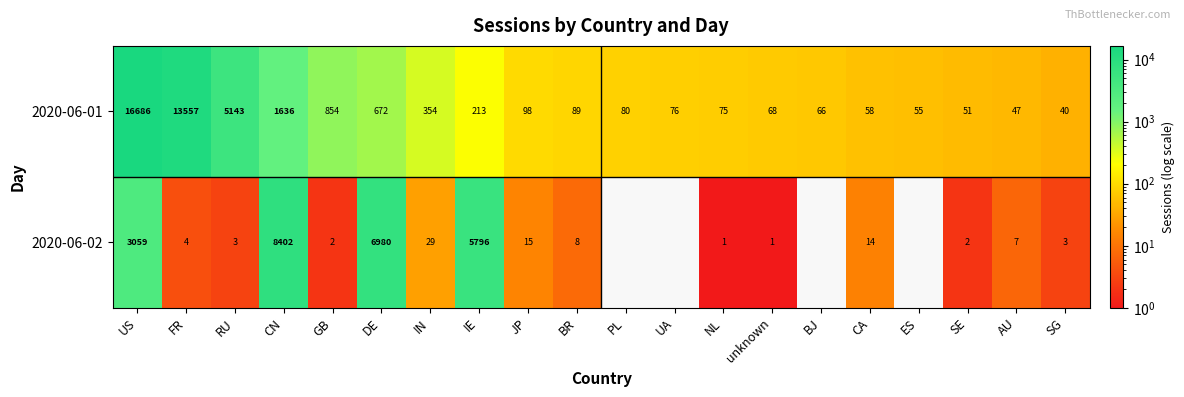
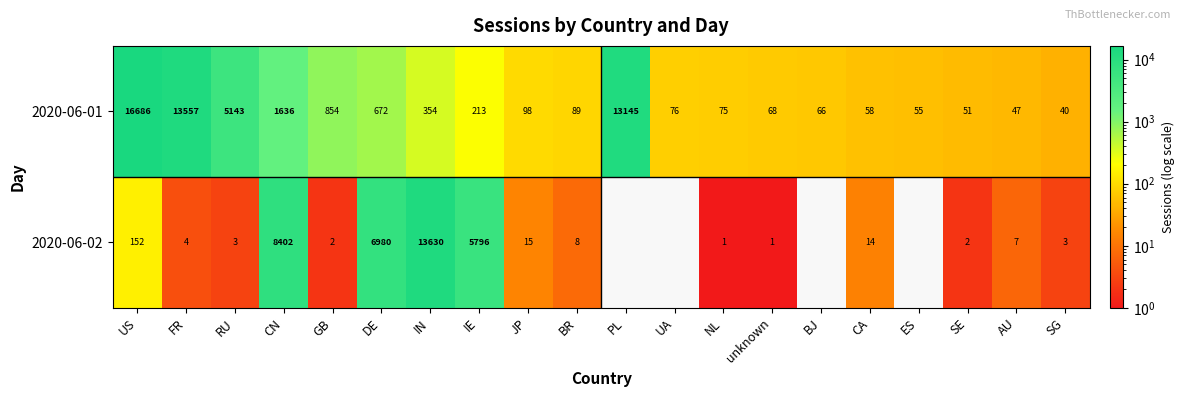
  {
    "2020-06-01": {
      "US": 16686,
      "FR": 13557,
      "RU": 5143,
      "CN": 1636,
      "GB": 854,
      "DE": 672,
      "IN": 354,
      "IE": 213,
      "JP": 98,
      "BR": 89,
-     "PL": 80,
+     "PL": 13145,
      "UA": 76,
      "NL": 75,
      "unknown": 68,
      "BJ": 66,
      "CA": 58,
      "ES": 55,
      "SE": 51,
      "AU": 47,
      "SG": 40
    },
    "2020-06-02": {
-     "US": 3059,
+     "US": 152,
      "FR": 4,
      "RU": 3,
      "CN": 8402,
      "GB": 2,
      "DE": 6980,
-     "IN": 29,
+     "IN": 13630,
      "IE": 5796,
      "JP": 15,
      "BR": 8,
      "NL": 1,
      "unknown": 1,
      "CA": 14,
      "SE": 2,
      "AU": 7,
      "SG": 3
    }
  }
